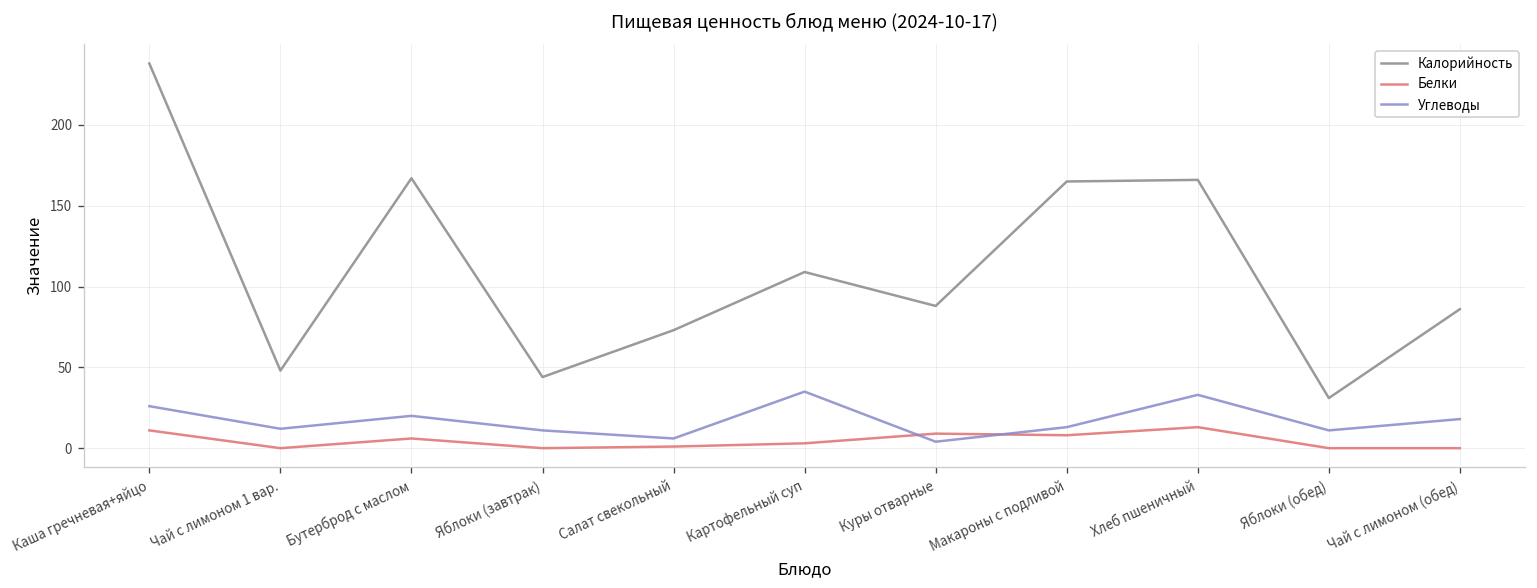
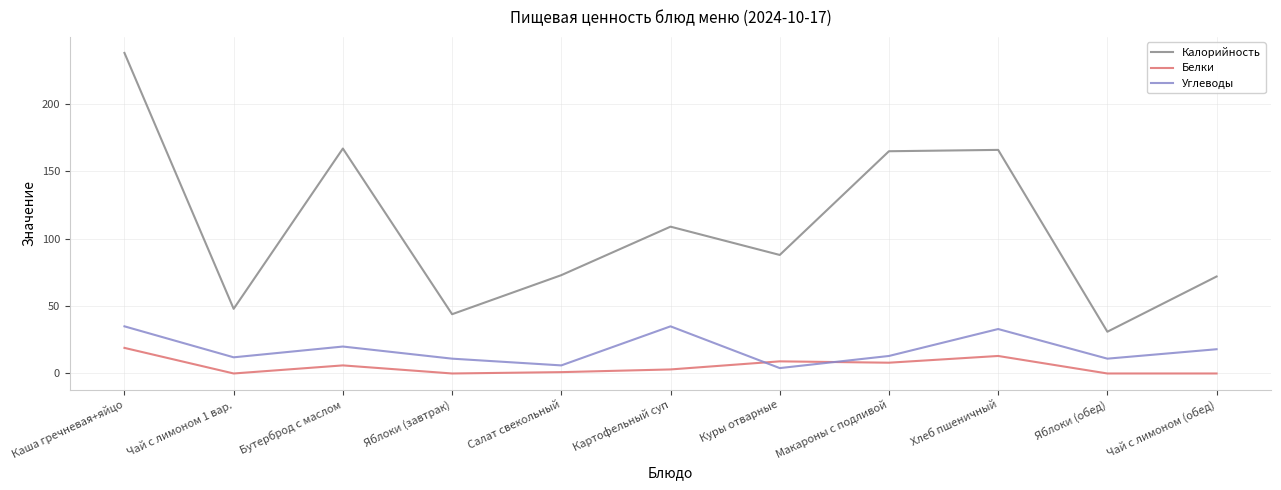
  {
    "Калорийность": {
      "Каша гречневая+яйцо": 238,
      "Чай с лимоном 1 вар.": 48,
      "Бутерброд с маслом": 167,
      "Яблоки (завтрак)": 44,
      "Салат свекольный": 73,
      "Картофельный суп": 109,
      "Куры отварные": 88,
      "Макароны с подливой": 165,
      "Хлеб пшеничный": 166,
      "Яблоки (обед)": 31,
-     "Чай с лимоном (обед)": 86
+     "Чай с лимоном (обед)": 72
    },
    "Белки": {
-     "Каша гречневая+яйцо": 11,
+     "Каша гречневая+яйцо": 19,
      "Чай с лимоном 1 вар.": 0,
      "Бутерброд с маслом": 6,
      "Яблоки (завтрак)": 0,
      "Салат свекольный": 1,
      "Картофельный суп": 3,
      "Куры отварные": 9,
      "Макароны с подливой": 8,
      "Хлеб пшеничный": 13,
      "Яблоки (обед)": 0,
      "Чай с лимоном (обед)": 0
    },
    "Углеводы": {
-     "Каша гречневая+яйцо": 26,
+     "Каша гречневая+яйцо": 35,
      "Чай с лимоном 1 вар.": 12,
      "Бутерброд с маслом": 20,
      "Яблоки (завтрак)": 11,
      "Салат свекольный": 6,
      "Картофельный суп": 35,
      "Куры отварные": 4,
      "Макароны с подливой": 13,
      "Хлеб пшеничный": 33,
      "Яблоки (обед)": 11,
      "Чай с лимоном (обед)": 18
    }
  }
